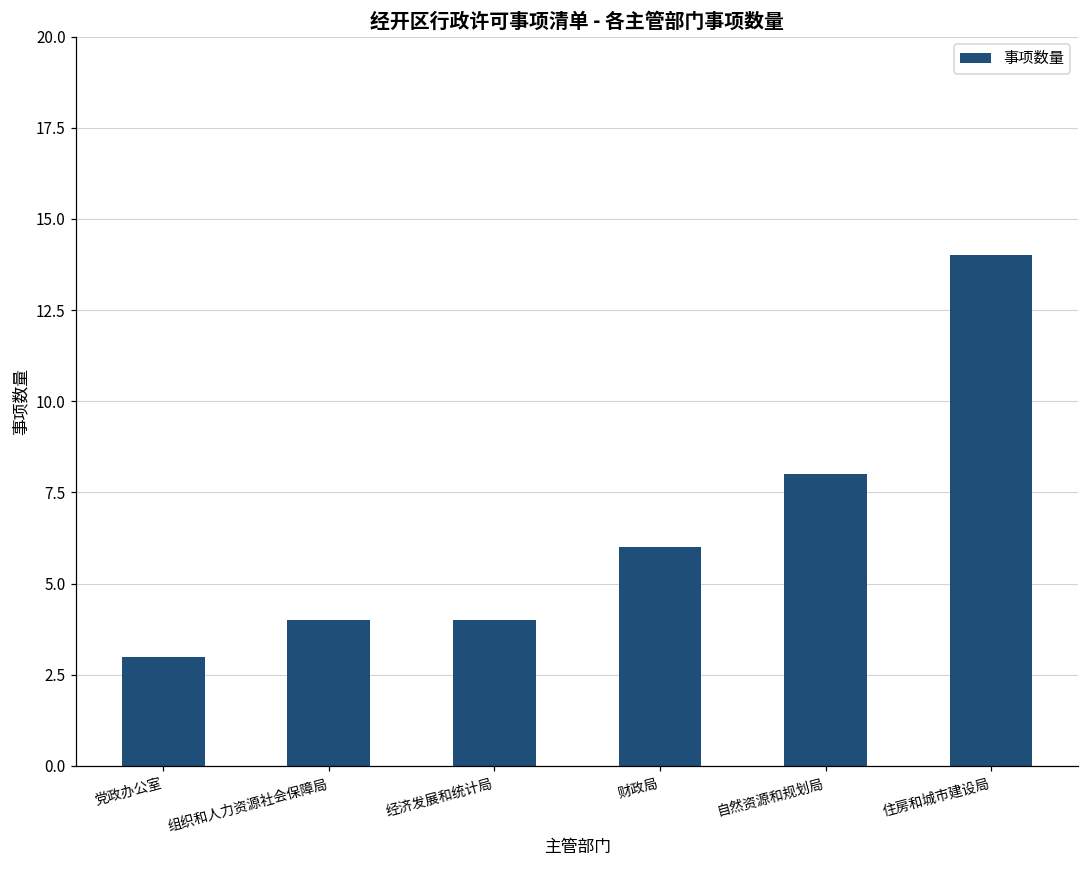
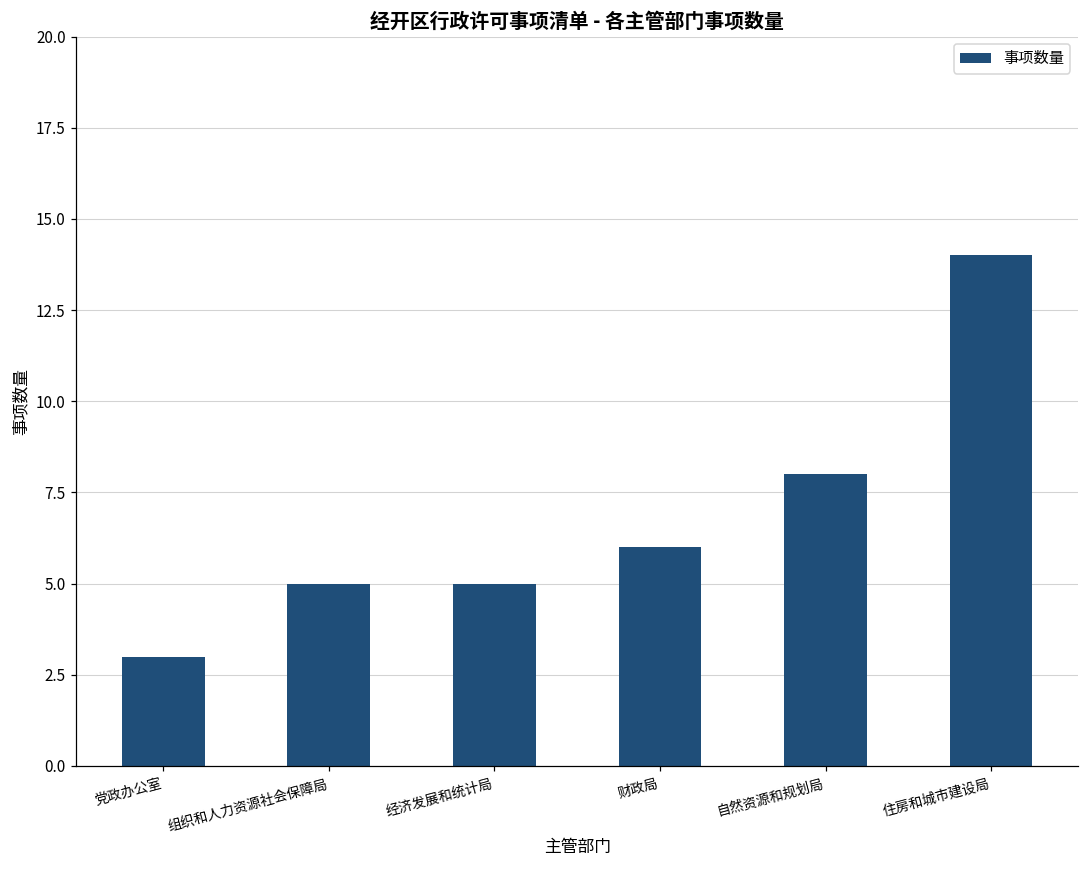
  {
    "党政办公室": 3,
-   "组织和人力资源社会保障局": 4,
-   "经济发展和统计局": 4,
+   "组织和人力资源社会保障局": 5,
+   "经济发展和统计局": 5,
    "财政局": 6,
    "自然资源和规划局": 8,
    "住房和城市建设局": 14
  }
